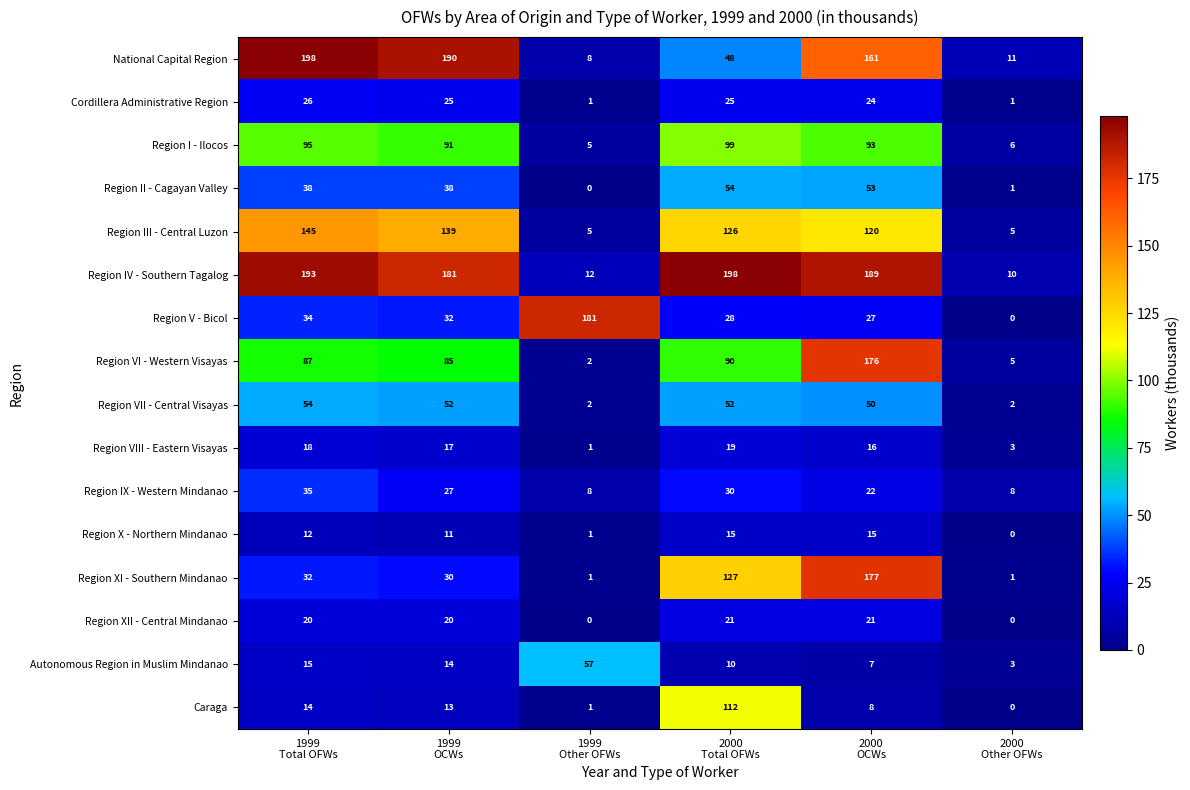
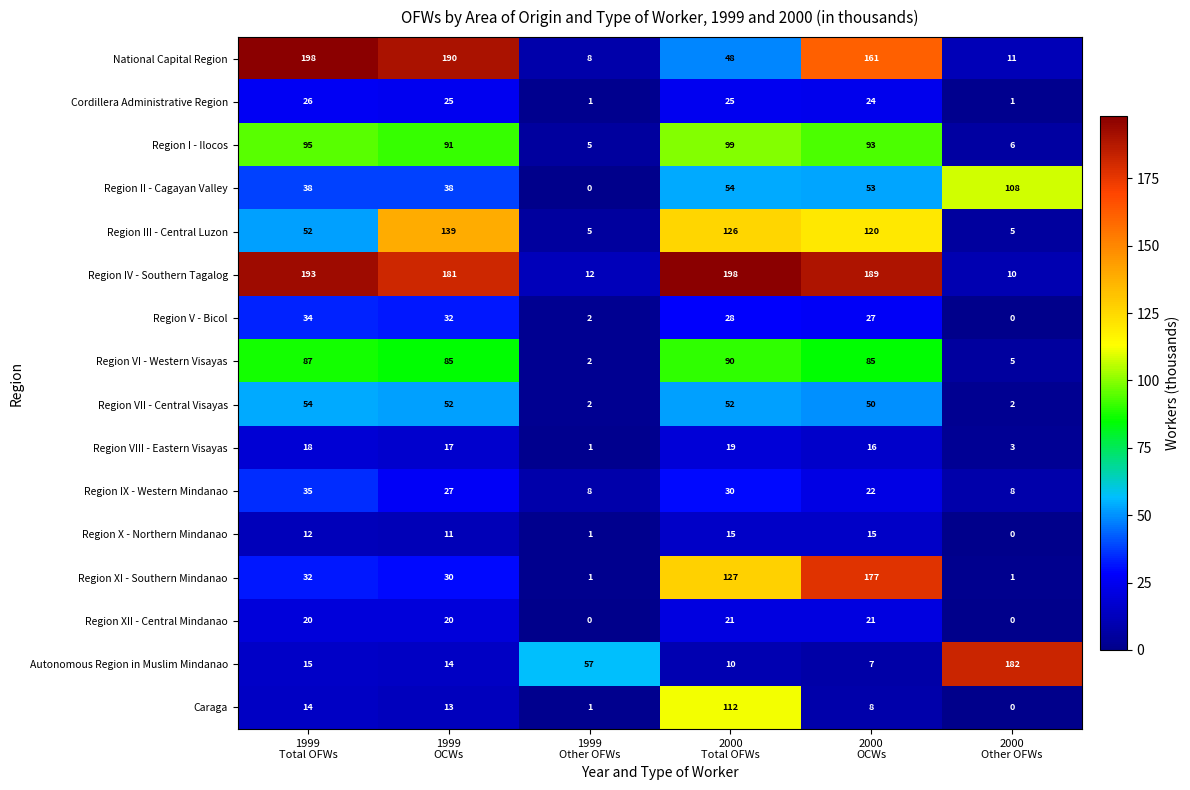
  {
    "National Capital Region": {
      "1999 Total OFWs": 198,
      "1999 OCWs": 190,
      "1999 Other OFWs": 8,
      "2000 Total OFWs": 48,
      "2000 OCWs": 161,
      "2000 Other OFWs": 11
    },
    "Cordillera Administrative Region": {
      "1999 Total OFWs": 26,
      "1999 OCWs": 25,
      "1999 Other OFWs": 1,
      "2000 Total OFWs": 25,
      "2000 OCWs": 24,
      "2000 Other OFWs": 1
    },
    "Region I - Ilocos": {
      "1999 Total OFWs": 95,
      "1999 OCWs": 91,
      "1999 Other OFWs": 5,
      "2000 Total OFWs": 99,
      "2000 OCWs": 93,
      "2000 Other OFWs": 6
    },
    "Region II - Cagayan Valley": {
      "1999 Total OFWs": 38,
      "1999 OCWs": 38,
      "1999 Other OFWs": 0,
      "2000 Total OFWs": 54,
      "2000 OCWs": 53,
-     "2000 Other OFWs": 1
+     "2000 Other OFWs": 108
    },
    "Region III - Central Luzon": {
-     "1999 Total OFWs": 145,
+     "1999 Total OFWs": 52,
      "1999 OCWs": 139,
      "1999 Other OFWs": 5,
      "2000 Total OFWs": 126,
      "2000 OCWs": 120,
      "2000 Other OFWs": 5
    },
    "Region IV - Southern Tagalog": {
      "1999 Total OFWs": 193,
      "1999 OCWs": 181,
      "1999 Other OFWs": 12,
      "2000 Total OFWs": 198,
      "2000 OCWs": 189,
      "2000 Other OFWs": 10
    },
    "Region V - Bicol": {
      "1999 Total OFWs": 34,
      "1999 OCWs": 32,
-     "1999 Other OFWs": 181,
+     "1999 Other OFWs": 2,
      "2000 Total OFWs": 28,
      "2000 OCWs": 27,
      "2000 Other OFWs": 0
    },
    "Region VI - Western Visayas": {
      "1999 Total OFWs": 87,
      "1999 OCWs": 85,
      "1999 Other OFWs": 2,
      "2000 Total OFWs": 90,
-     "2000 OCWs": 176,
+     "2000 OCWs": 85,
      "2000 Other OFWs": 5
    },
    "Region VII - Central Visayas": {
      "1999 Total OFWs": 54,
      "1999 OCWs": 52,
      "1999 Other OFWs": 2,
      "2000 Total OFWs": 52,
      "2000 OCWs": 50,
      "2000 Other OFWs": 2
    },
    "Region VIII - Eastern Visayas": {
      "1999 Total OFWs": 18,
      "1999 OCWs": 17,
      "1999 Other OFWs": 1,
      "2000 Total OFWs": 19,
      "2000 OCWs": 16,
      "2000 Other OFWs": 3
    },
    "Region IX - Western Mindanao": {
      "1999 Total OFWs": 35,
      "1999 OCWs": 27,
      "1999 Other OFWs": 8,
      "2000 Total OFWs": 30,
      "2000 OCWs": 22,
      "2000 Other OFWs": 8
    },
    "Region X - Northern Mindanao": {
      "1999 Total OFWs": 12,
      "1999 OCWs": 11,
      "1999 Other OFWs": 1,
      "2000 Total OFWs": 15,
      "2000 OCWs": 15,
      "2000 Other OFWs": 0
    },
    "Region XI - Southern Mindanao": {
      "1999 Total OFWs": 32,
      "1999 OCWs": 30,
      "1999 Other OFWs": 1,
      "2000 Total OFWs": 127,
      "2000 OCWs": 177,
      "2000 Other OFWs": 1
    },
    "Region XII - Central Mindanao": {
      "1999 Total OFWs": 20,
      "1999 OCWs": 20,
      "1999 Other OFWs": 0,
      "2000 Total OFWs": 21,
      "2000 OCWs": 21,
      "2000 Other OFWs": 0
    },
    "Autonomous Region in Muslim Mindanao": {
      "1999 Total OFWs": 15,
      "1999 OCWs": 14,
      "1999 Other OFWs": 57,
      "2000 Total OFWs": 10,
      "2000 OCWs": 7,
-     "2000 Other OFWs": 3
+     "2000 Other OFWs": 182
    },
    "Caraga": {
      "1999 Total OFWs": 14,
      "1999 OCWs": 13,
      "1999 Other OFWs": 1,
      "2000 Total OFWs": 112,
      "2000 OCWs": 8,
      "2000 Other OFWs": 0
    }
  }
